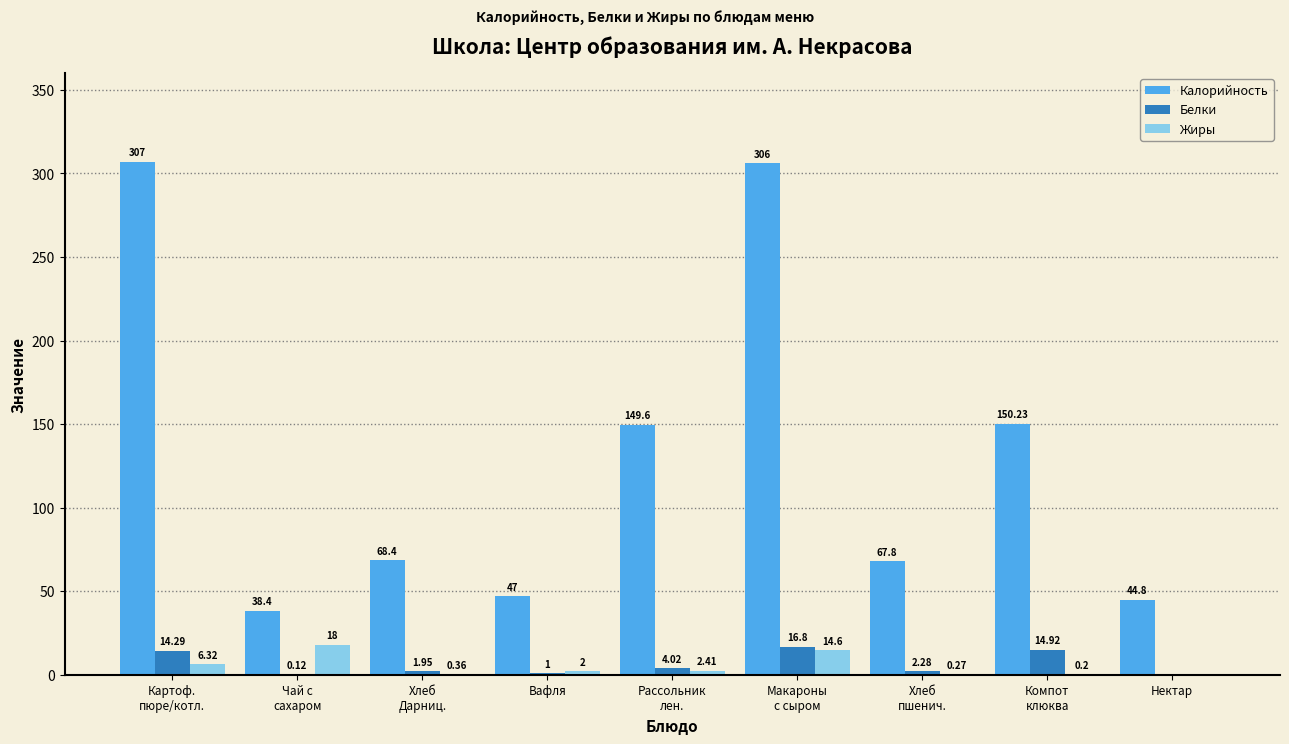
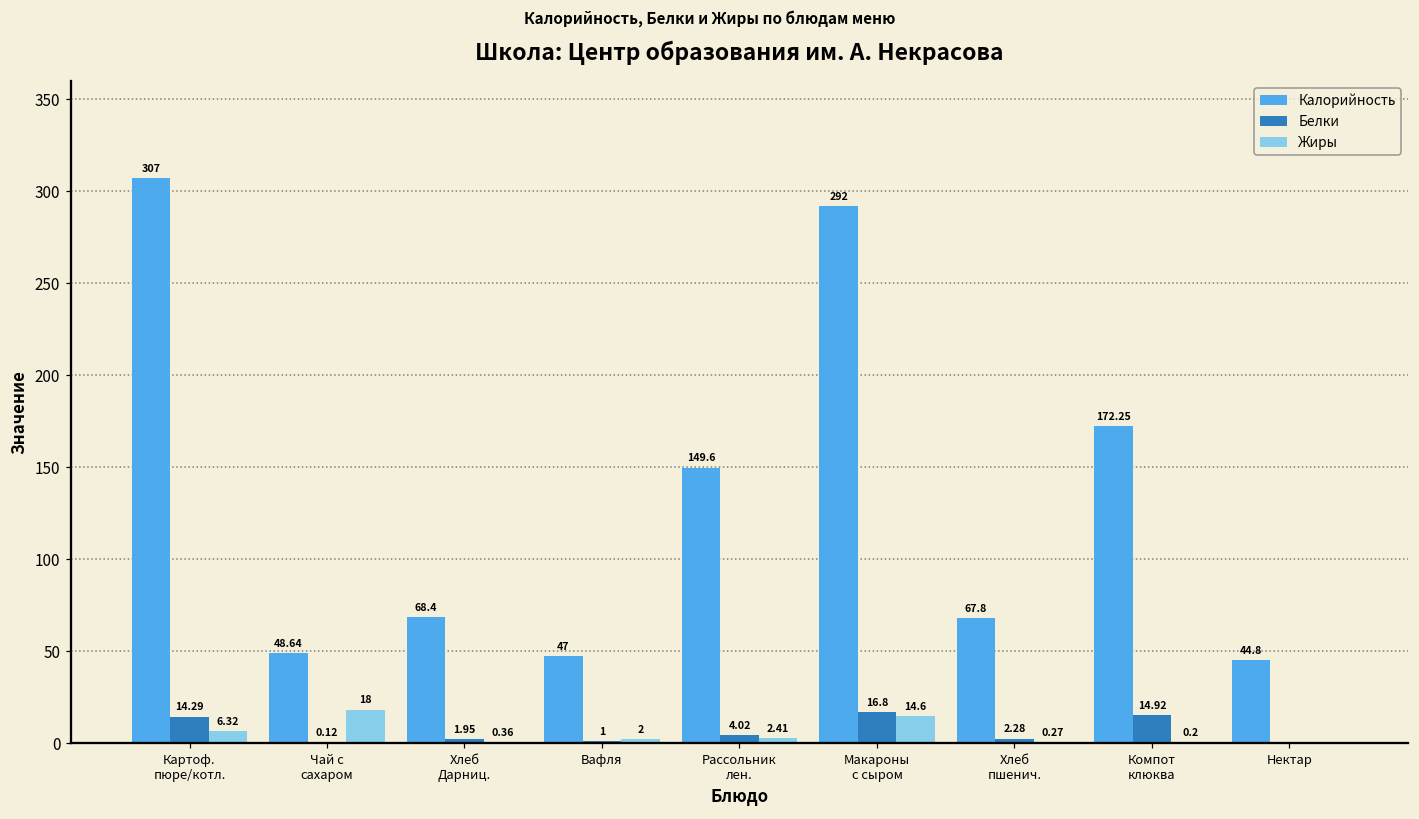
  {
    "Калорийность": {
      "Картоф. пюре/котл.": 307,
-     "Чай с сахаром": 38.4,
+     "Чай с сахаром": 48.64,
      "Хлеб Дарниц.": 68.4,
      "Вафля": 47,
      "Рассольник лен.": 149.6,
-     "Макароны с сыром": 306,
+     "Макароны с сыром": 292,
      "Хлеб пшенич.": 67.8,
-     "Компот клюква": 150.23,
+     "Компот клюква": 172.25,
      "Нектар": 44.8
    },
    "Белки": {
      "Картоф. пюре/котл.": 14.29,
      "Чай с сахаром": 0.12,
      "Хлеб Дарниц.": 1.95,
      "Вафля": 1,
      "Рассольник лен.": 4.02,
      "Макароны с сыром": 16.8,
      "Хлеб пшенич.": 2.28,
      "Компот клюква": 14.92
    },
    "Жиры": {
      "Картоф. пюре/котл.": 6.32,
      "Чай с сахаром": 18,
      "Хлеб Дарниц.": 0.36,
      "Вафля": 2,
      "Рассольник лен.": 2.41,
      "Макароны с сыром": 14.6,
      "Хлеб пшенич.": 0.27,
      "Компот клюква": 0.2
    }
  }
